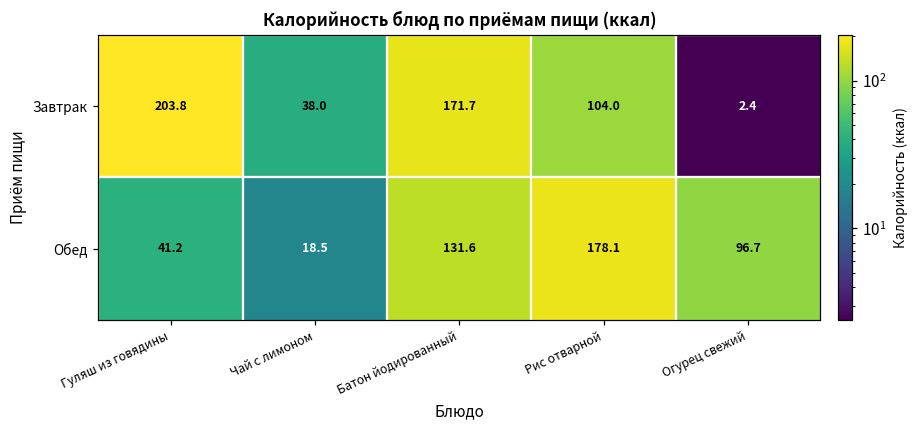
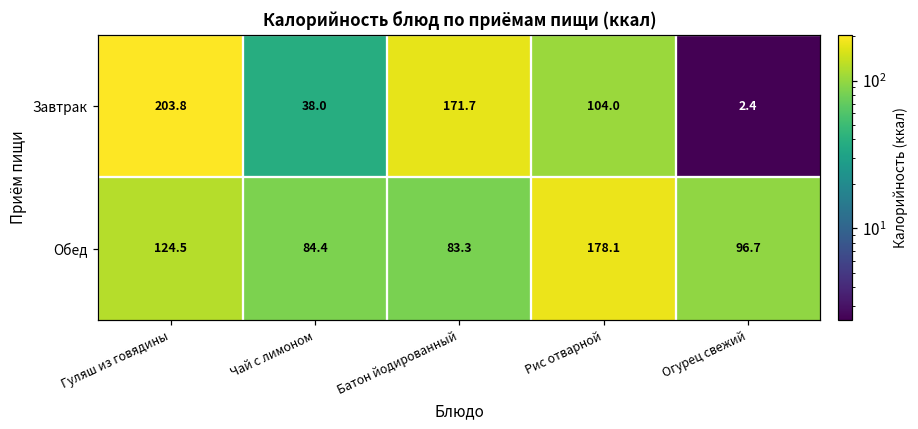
  {
    "Завтрак": {
      "Гуляш из говядины": 203.8,
      "Чай с лимоном": 38.0,
      "Батон йодированный": 171.7,
      "Рис отварной": 104.0,
      "Огурец свежий": 2.4
    },
    "Обед": {
-     "Гуляш из говядины": 41.2,
-     "Чай с лимоном": 18.5,
-     "Батон йодированный": 131.6,
+     "Гуляш из говядины": 124.5,
+     "Чай с лимоном": 84.4,
+     "Батон йодированный": 83.3,
      "Рис отварной": 178.1,
      "Огурец свежий": 96.7
    }
  }
